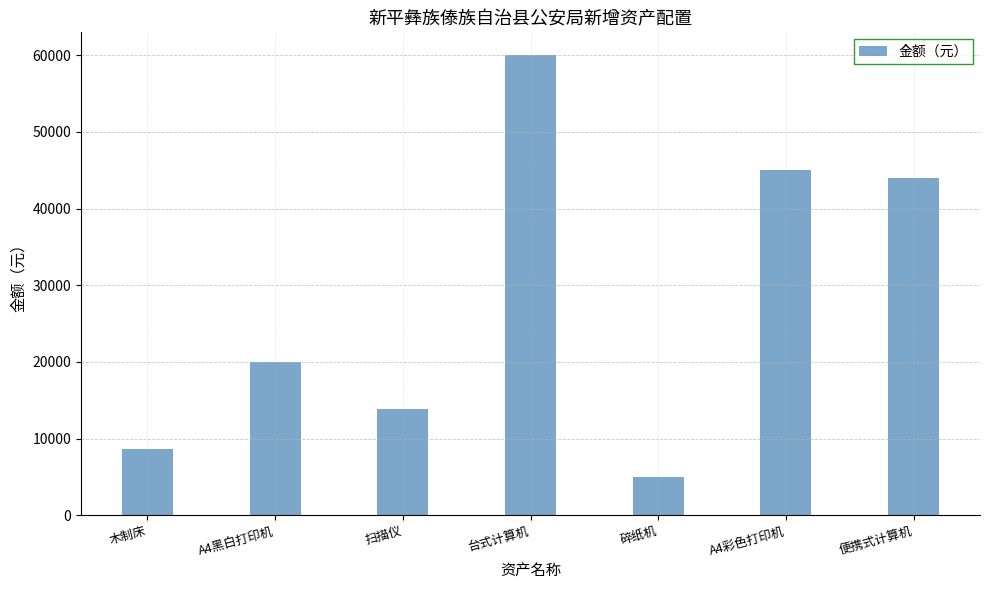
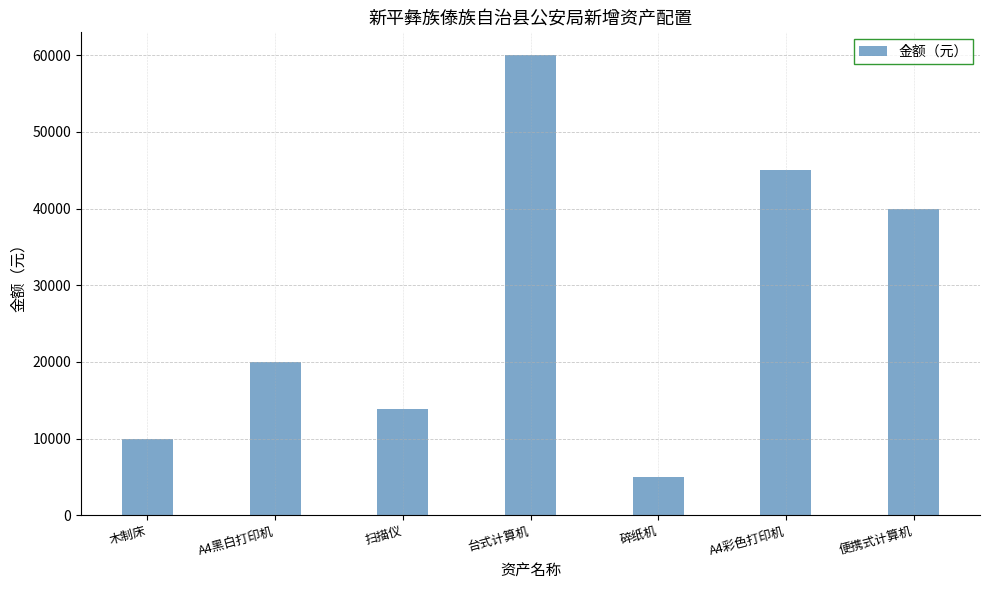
  {
-   "木制床": 9000,
+   "木制床": 10000,
    "A4黑白打印机": 20000,
    "扫描仪": 14000,
    "台式计算机": 60000,
    "碎纸机": 5000,
    "A4彩色打印机": 45000,
-   "便携式计算机": 44000
+   "便携式计算机": 40000
  }
